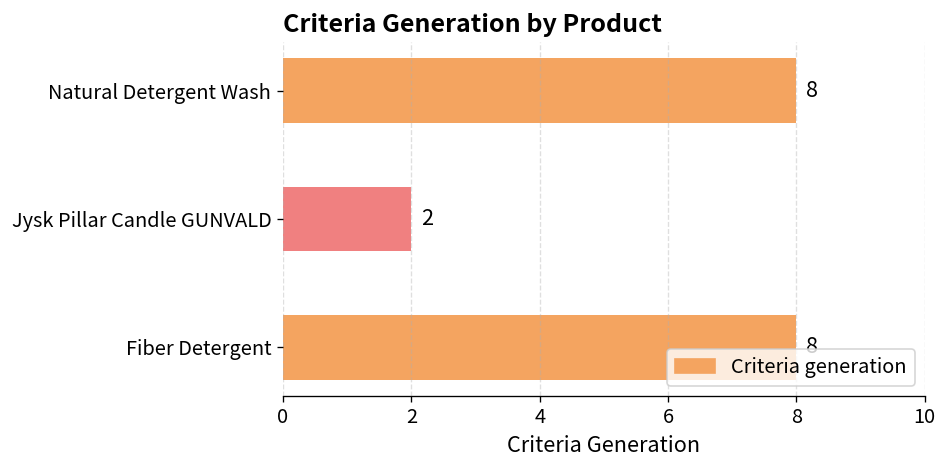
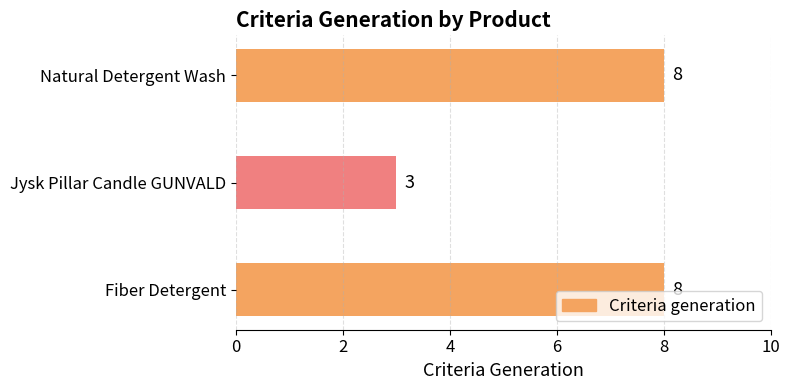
  {
    "Natural Detergent Wash": 8,
-   "Jysk Pillar Candle GUNVALD": 2
+   "Jysk Pillar Candle GUNVALD": 3
  }
